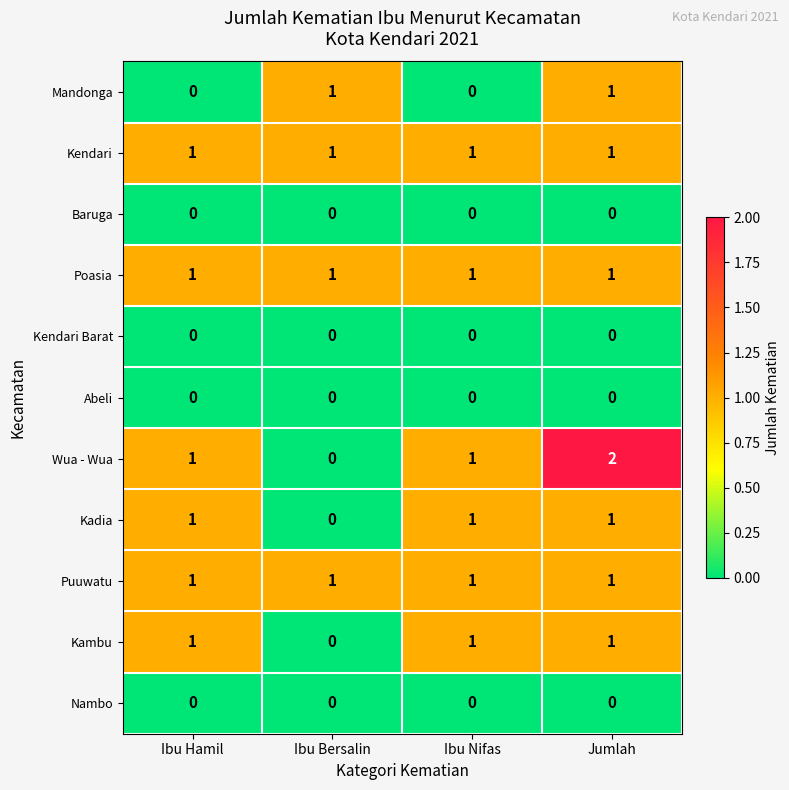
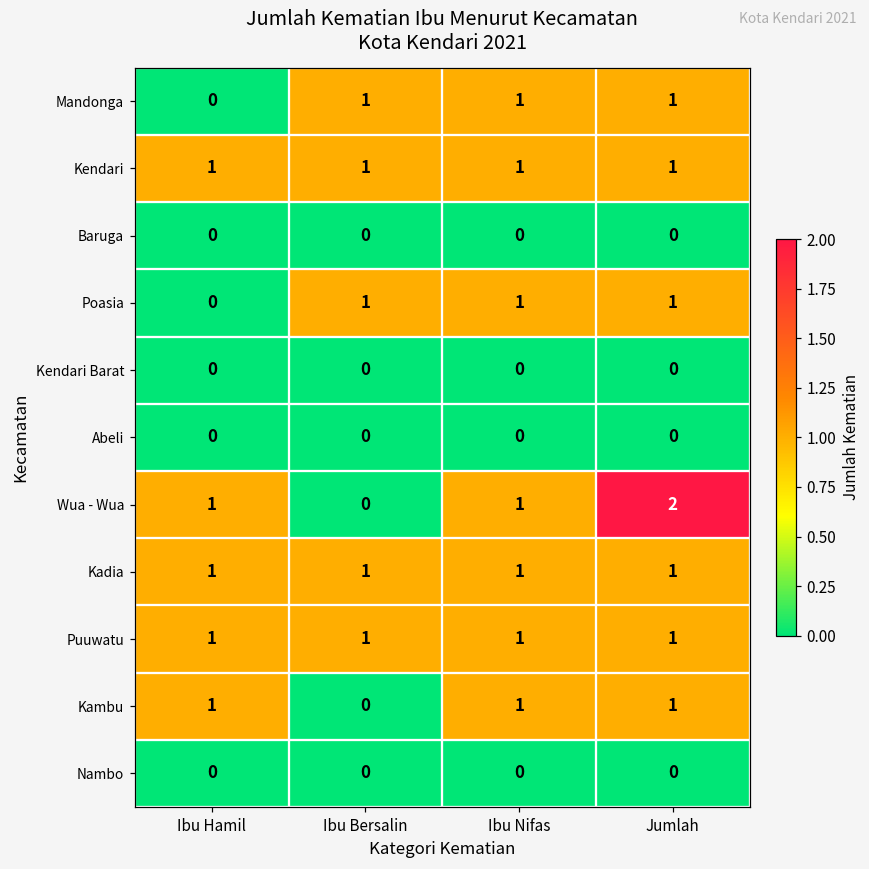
  {
    "Mandonga": {
      "Ibu Hamil": 0,
      "Ibu Bersalin": 1,
-     "Ibu Nifas": 0,
+     "Ibu Nifas": 1,
      "Jumlah": 1
    },
    "Kendari": {
      "Ibu Hamil": 1,
      "Ibu Bersalin": 1,
      "Ibu Nifas": 1,
      "Jumlah": 1
    },
    "Baruga": {
      "Ibu Hamil": 0,
      "Ibu Bersalin": 0,
      "Ibu Nifas": 0,
      "Jumlah": 0
    },
    "Poasia": {
-     "Ibu Hamil": 1,
+     "Ibu Hamil": 0,
      "Ibu Bersalin": 1,
      "Ibu Nifas": 1,
      "Jumlah": 1
    },
    "Kendari Barat": {
      "Ibu Hamil": 0,
      "Ibu Bersalin": 0,
      "Ibu Nifas": 0,
      "Jumlah": 0
    },
    "Abeli": {
      "Ibu Hamil": 0,
      "Ibu Bersalin": 0,
      "Ibu Nifas": 0,
      "Jumlah": 0
    },
    "Wua - Wua": {
      "Ibu Hamil": 1,
      "Ibu Bersalin": 0,
      "Ibu Nifas": 1,
      "Jumlah": 2
    },
    "Kadia": {
      "Ibu Hamil": 1,
-     "Ibu Bersalin": 0,
+     "Ibu Bersalin": 1,
      "Ibu Nifas": 1,
      "Jumlah": 1
    },
    "Puuwatu": {
      "Ibu Hamil": 1,
      "Ibu Bersalin": 1,
      "Ibu Nifas": 1,
      "Jumlah": 1
    },
    "Kambu": {
      "Ibu Hamil": 1,
      "Ibu Bersalin": 0,
      "Ibu Nifas": 1,
      "Jumlah": 1
    },
    "Nambo": {
      "Ibu Hamil": 0,
      "Ibu Bersalin": 0,
      "Ibu Nifas": 0,
      "Jumlah": 0
    }
  }
